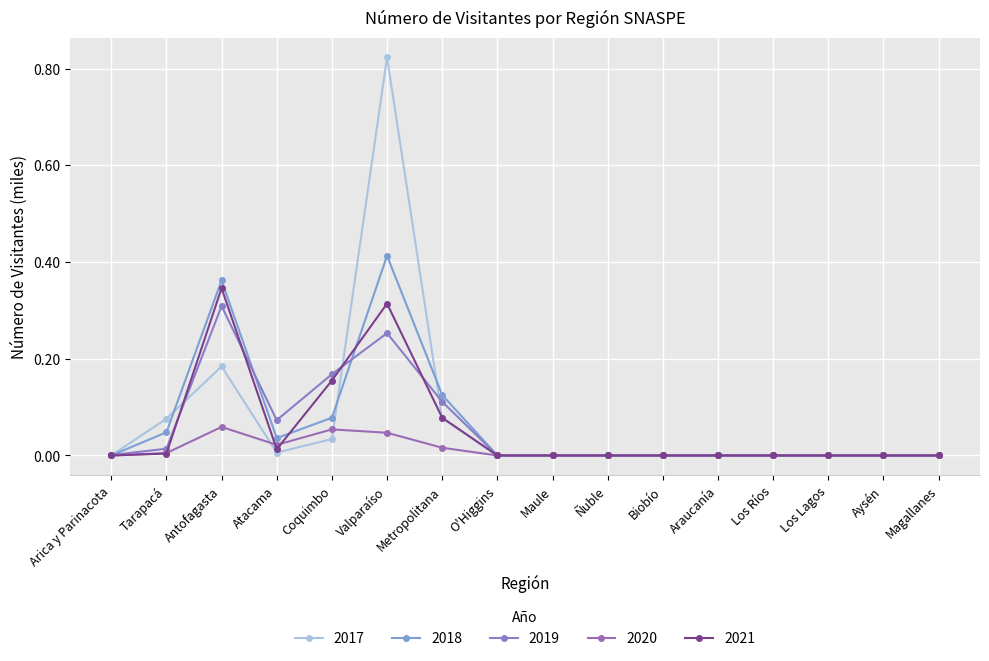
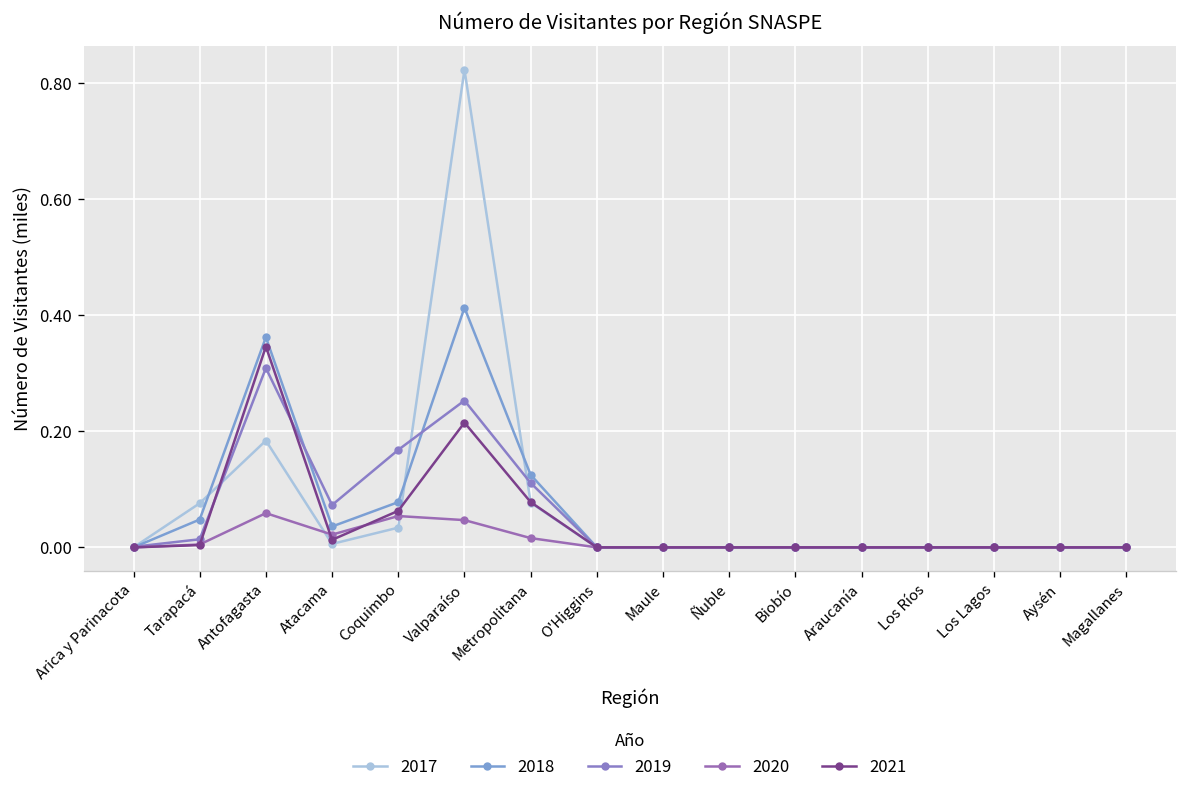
  {
    "2021": {
      "Antofagasta": 0.35,
      "Atacama": 0.01,
-     "Coquimbo": 0.16,
-     "Valparaíso": 0.31
+     "Coquimbo": 0.06,
+     "Valparaíso": 0.22
    }
  }
